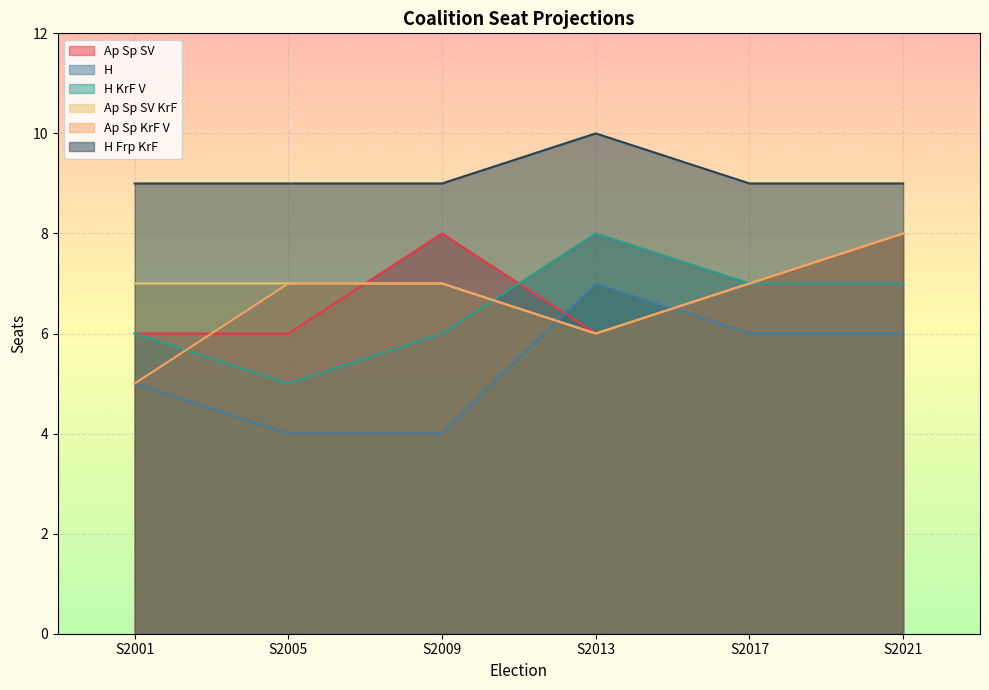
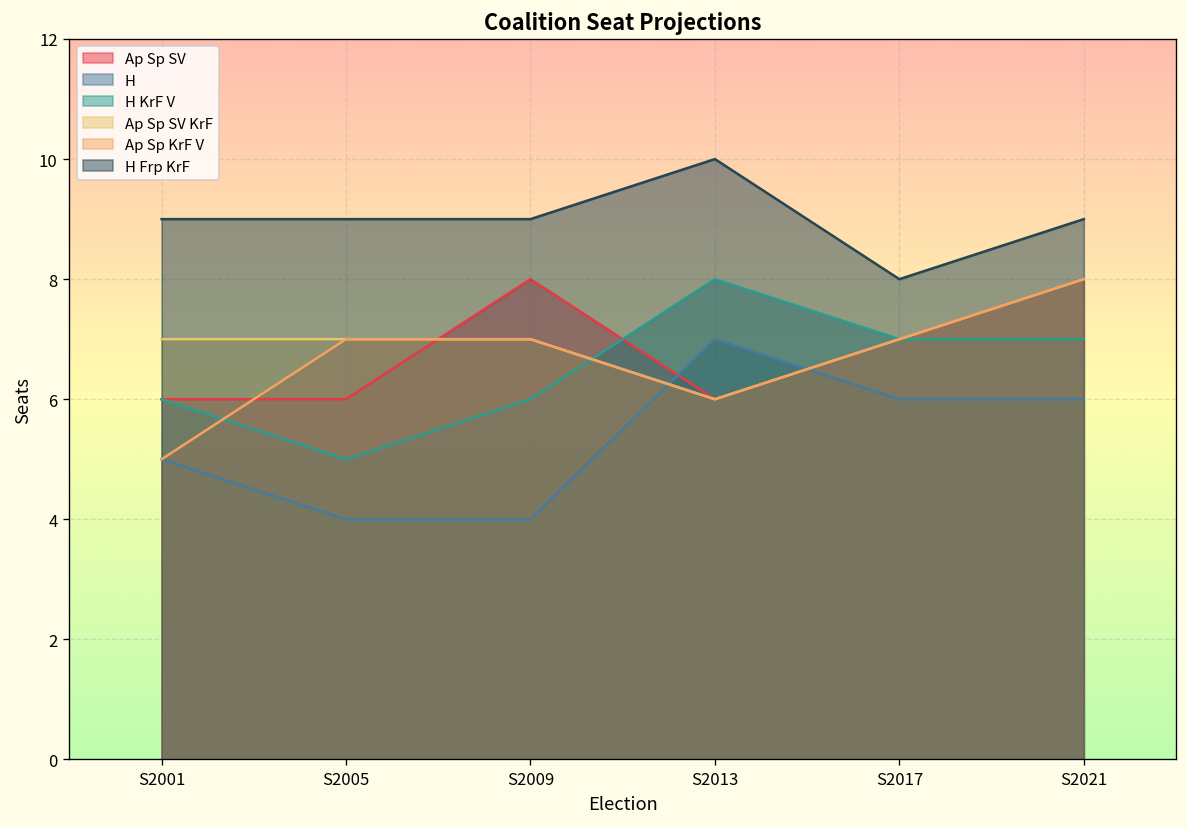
  {
    "Ap Sp SV": {
      "S2005": 6,
      "S2009": 8
    },
    "H Frp KrF": {
      "S2001": 9,
      "S2005": 9,
      "S2009": 9,
      "S2013": 10,
-     "S2017": 9,
+     "S2017": 8,
      "S2021": 9
    }
  }
